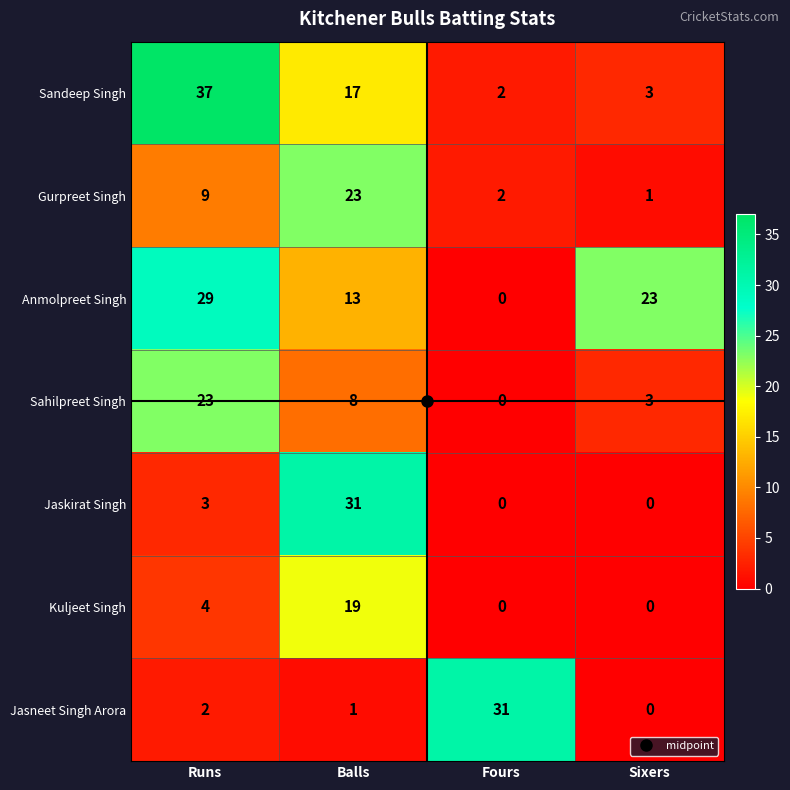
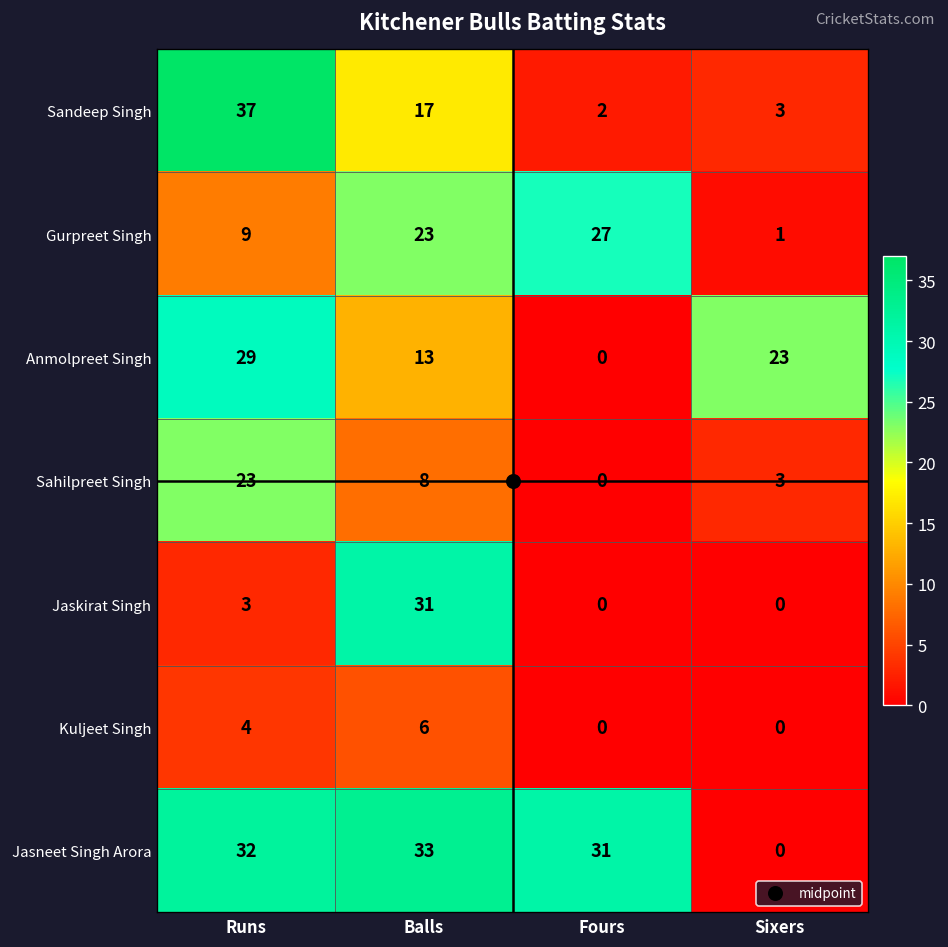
  {
    "Sandeep Singh": {
      "Runs": 37,
      "Balls": 17,
      "Fours": 2,
      "Sixers": 3
    },
    "Gurpreet Singh": {
      "Runs": 9,
      "Balls": 23,
-     "Fours": 2,
+     "Fours": 27,
      "Sixers": 1
    },
    "Anmolpreet Singh": {
      "Runs": 29,
      "Balls": 13,
      "Fours": 0,
      "Sixers": 23
    },
    "Sahilpreet Singh": {
      "Runs": 23,
      "Balls": 8,
      "Fours": 0,
      "Sixers": 3
    },
    "Jaskirat Singh": {
      "Runs": 3,
      "Balls": 31,
      "Fours": 0,
      "Sixers": 0
    },
    "Kuljeet Singh": {
      "Runs": 4,
-     "Balls": 19,
+     "Balls": 6,
      "Fours": 0,
      "Sixers": 0
    },
    "Jasneet Singh Arora": {
-     "Runs": 2,
-     "Balls": 1,
+     "Runs": 32,
+     "Balls": 33,
      "Fours": 31,
      "Sixers": 0
    }
  }
